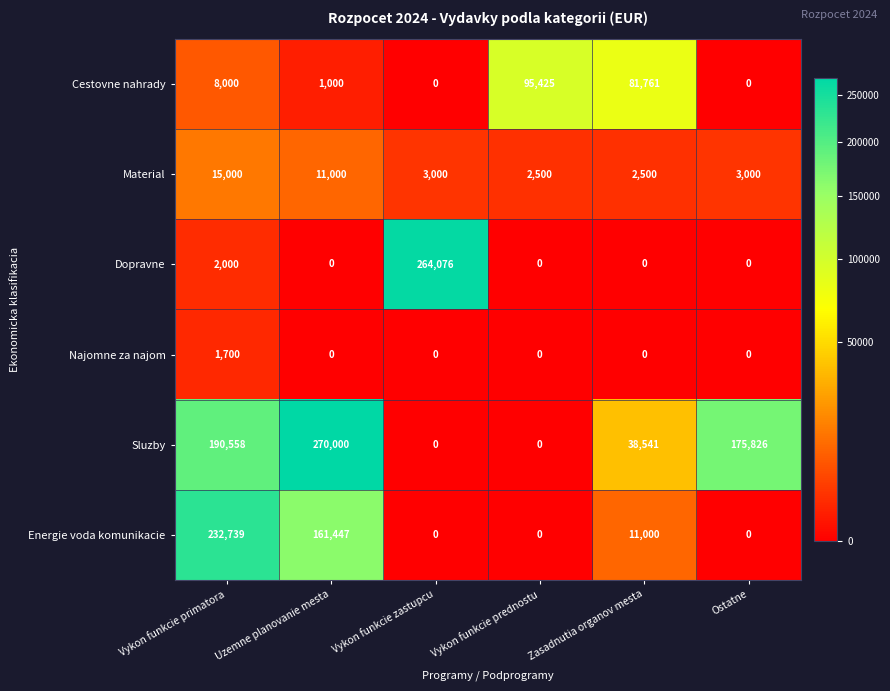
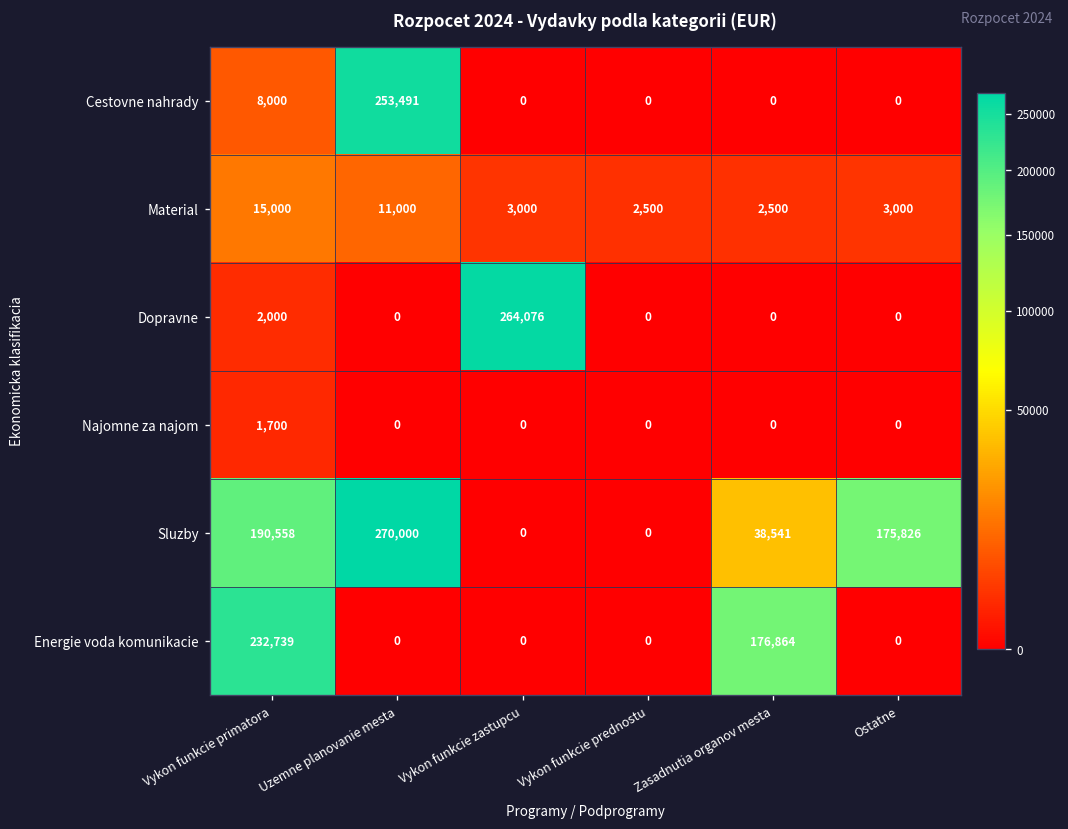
  {
    "Cestovne nahrady": {
      "Vykon funkcie primatora": "8,000",
-     "Uzemne planovanie mesta": "1,000",
+     "Uzemne planovanie mesta": "253,491",
      "Vykon funkcie zastupcu": "0",
-     "Vykon funkcie prednostu": "95,425",
-     "Zasadnutia organov mesta": "81,761",
+     "Vykon funkcie prednostu": "0",
+     "Zasadnutia organov mesta": "0",
      "Ostatne": "0"
    },
    "Material": {
      "Vykon funkcie primatora": "15,000",
      "Uzemne planovanie mesta": "11,000",
      "Vykon funkcie zastupcu": "3,000",
      "Vykon funkcie prednostu": "2,500",
      "Zasadnutia organov mesta": "2,500",
      "Ostatne": "3,000"
    },
    "Dopravne": {
      "Vykon funkcie primatora": "2,000",
      "Uzemne planovanie mesta": "0",
      "Vykon funkcie zastupcu": "264,076",
      "Vykon funkcie prednostu": "0",
      "Zasadnutia organov mesta": "0",
      "Ostatne": "0"
    },
    "Najomne za najom": {
      "Vykon funkcie primatora": "1,700",
      "Uzemne planovanie mesta": "0",
      "Vykon funkcie zastupcu": "0",
      "Vykon funkcie prednostu": "0",
      "Zasadnutia organov mesta": "0",
      "Ostatne": "0"
    },
    "Sluzby": {
      "Vykon funkcie primatora": "190,558",
      "Uzemne planovanie mesta": "270,000",
      "Vykon funkcie zastupcu": "0",
      "Vykon funkcie prednostu": "0",
      "Zasadnutia organov mesta": "38,541",
      "Ostatne": "175,826"
    },
    "Energie voda komunikacie": {
      "Vykon funkcie primatora": "232,739",
-     "Uzemne planovanie mesta": "161,447",
+     "Uzemne planovanie mesta": "0",
      "Vykon funkcie zastupcu": "0",
      "Vykon funkcie prednostu": "0",
-     "Zasadnutia organov mesta": "11,000",
+     "Zasadnutia organov mesta": "176,864",
      "Ostatne": "0"
    }
  }
